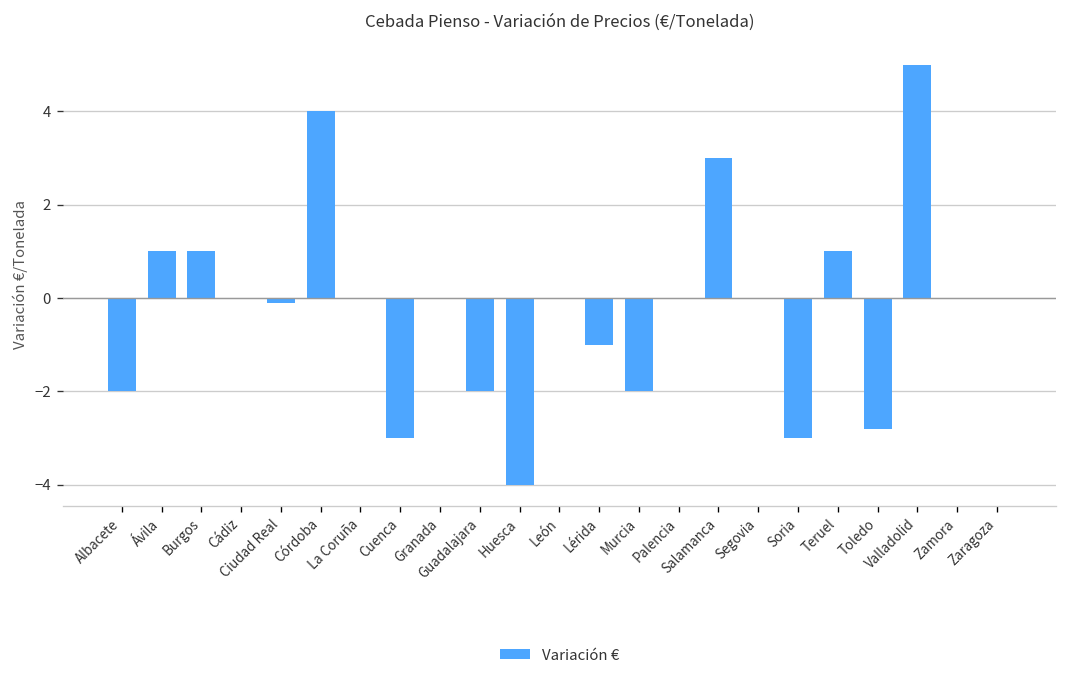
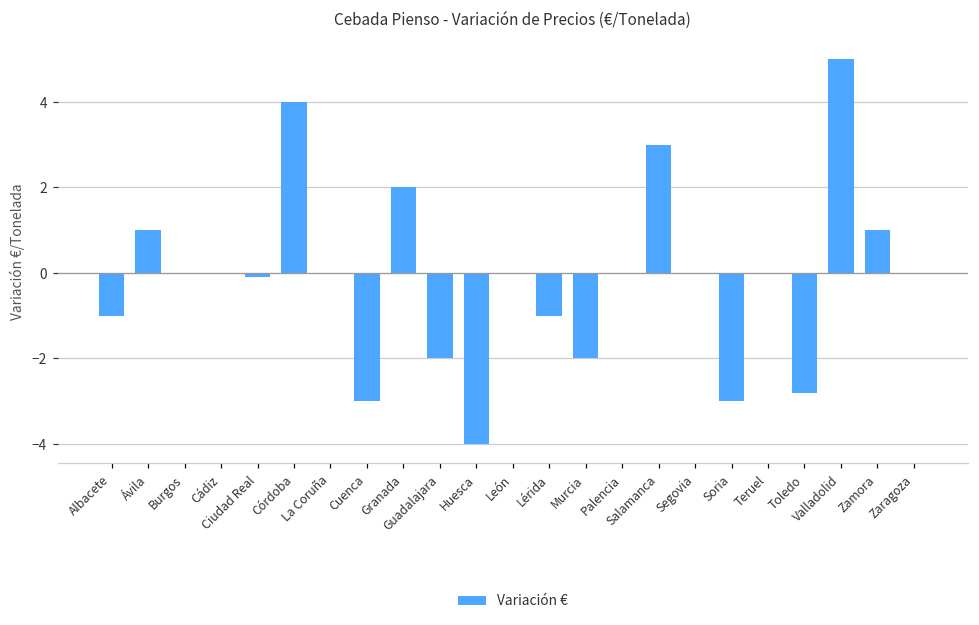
  {
-   "Albacete": -2,
+   "Albacete": -1,
    "Ávila": 1,
-   "Burgos": 1,
+   "Burgos": 0,
    "Cádiz": 0,
    "Ciudad Real": -0.1,
    "Córdoba": 4,
    "La Coruña": 0,
    "Cuenca": -3,
-   "Granada": 0,
+   "Granada": 2,
    "Guadalajara": -2,
    "Huesca": -4,
    "León": 0,
    "Lérida": -1,
    "Murcia": -2,
    "Palencia": 0,
    "Salamanca": 3,
    "Segovia": 0,
    "Soria": -3,
-   "Teruel": 1,
+   "Teruel": 0,
    "Toledo": -2.8,
    "Valladolid": 5,
-   "Zamora": 0,
+   "Zamora": 1,
    "Zaragoza": 0
  }
